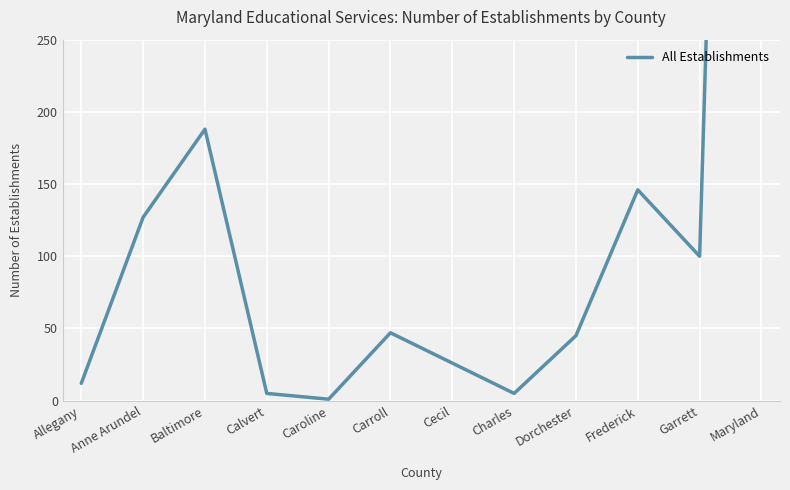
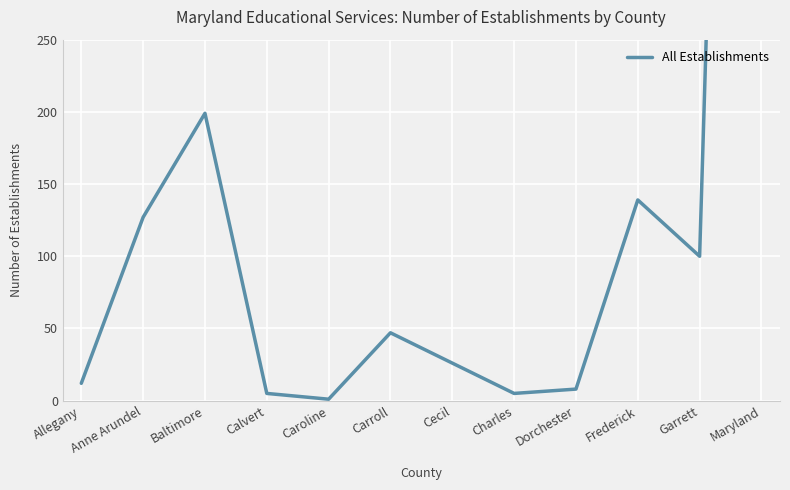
  {
    "Allegany": 12,
    "Anne Arundel": 127,
-   "Baltimore": 188,
+   "Baltimore": 199,
    "Calvert": 5,
    "Caroline": 1,
    "Carroll": 47,
    "Cecil": 26,
    "Charles": 5,
-   "Dorchester": 45,
-   "Frederick": 146,
+   "Dorchester": 8,
+   "Frederick": 139,
    "Garrett": 100
  }
